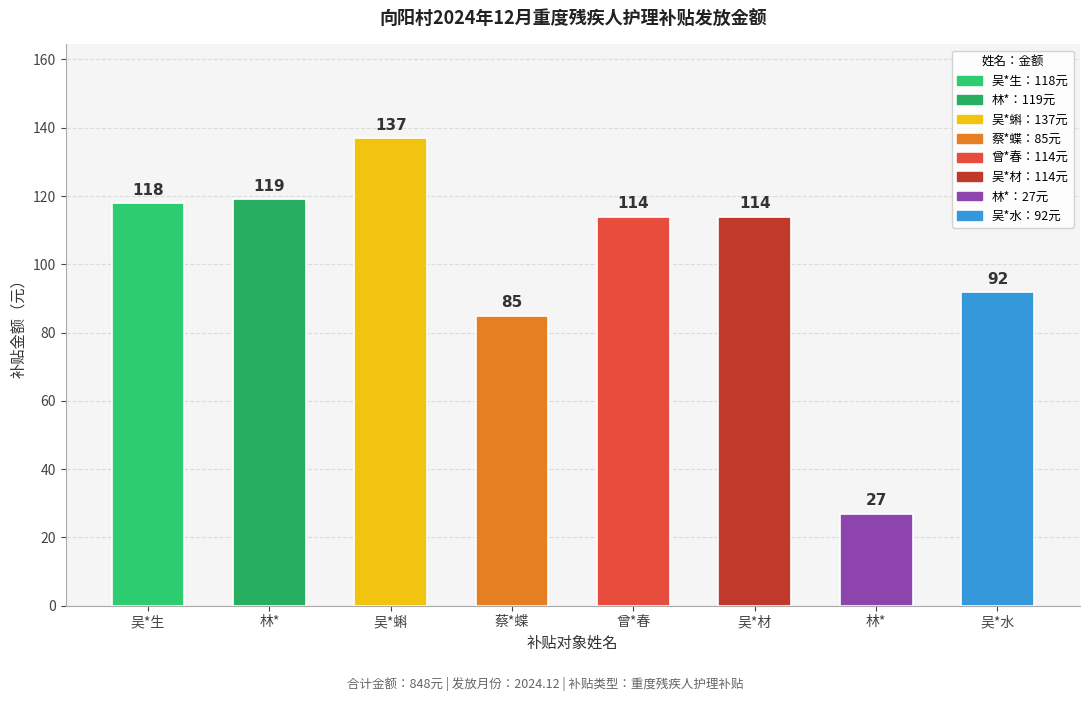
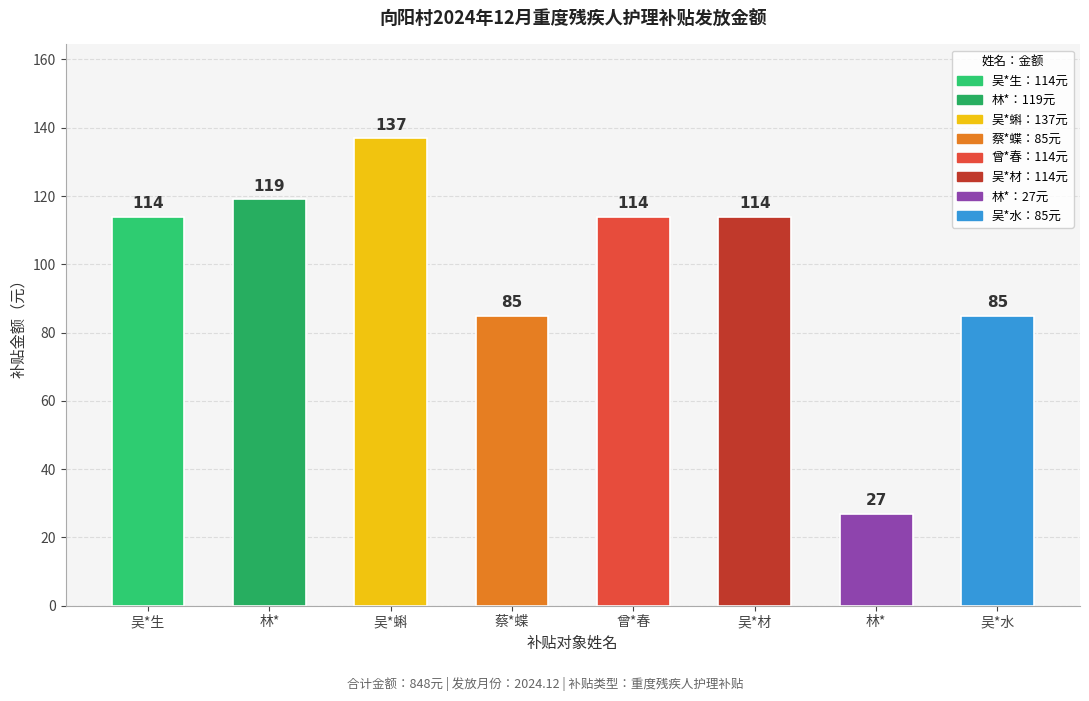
  {
-   "吴*生": 118,
+   "吴*生": 114,
    "吴*蝌": 137,
    "蔡*蝶": 85,
    "曾*春": 114,
    "吴*材": 114,
-   "吴*水": 92
+   "吴*水": 85
  }
